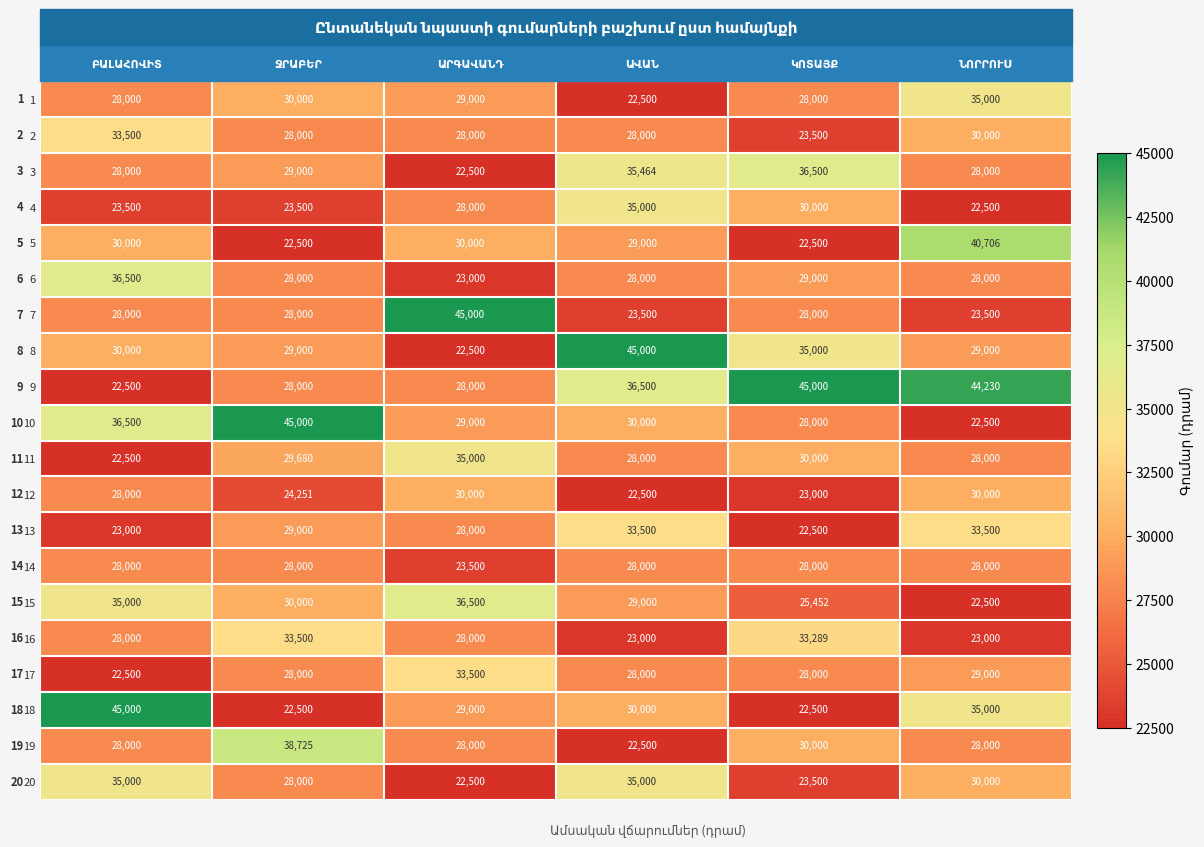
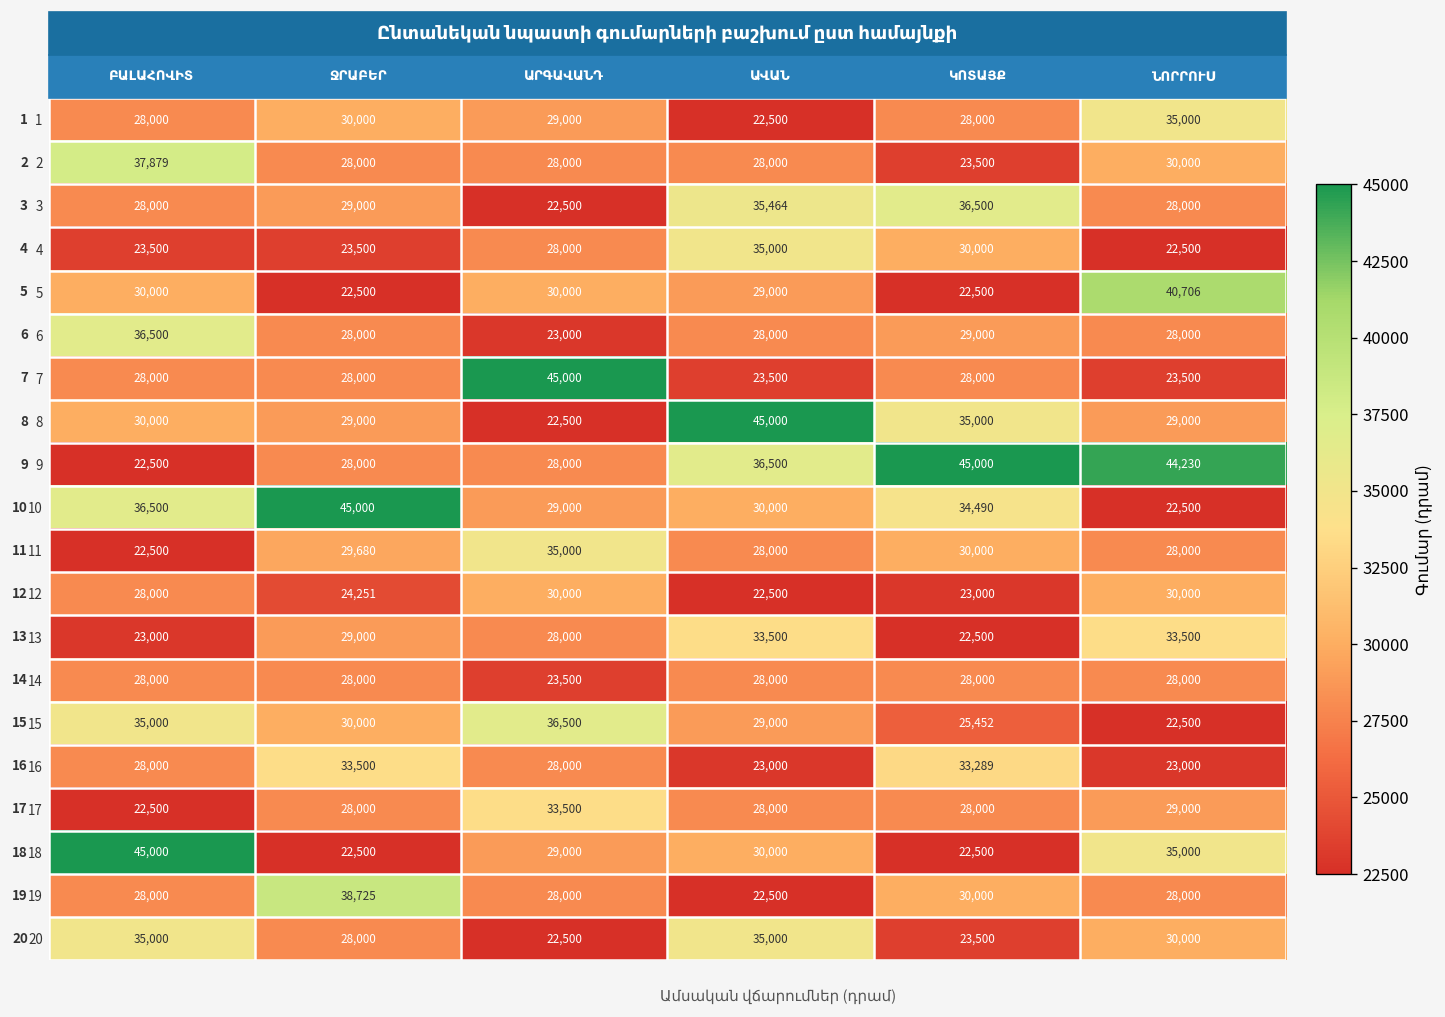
  {
    "1": {
      "ԲԱԼԱՀՈՎԻՏ": "28,000",
      "ՋՐԱԲԵՐ": "30,000",
      "ԱՐԳԱՎԱՆԴ": "29,000",
      "ԱՎԱՆ": "22,500",
      "ԿՈՏԱՅՔ": "28,000",
      "ՆՈՐՐՈՒՍ": "35,000"
    },
    "2": {
-     "ԲԱԼԱՀՈՎԻՏ": "33,500",
+     "ԲԱԼԱՀՈՎԻՏ": "37,879",
      "ՋՐԱԲԵՐ": "28,000",
      "ԱՐԳԱՎԱՆԴ": "28,000",
      "ԱՎԱՆ": "28,000",
      "ԿՈՏԱՅՔ": "23,500",
      "ՆՈՐՐՈՒՍ": "30,000"
    },
    "3": {
      "ԲԱԼԱՀՈՎԻՏ": "28,000",
      "ՋՐԱԲԵՐ": "29,000",
      "ԱՐԳԱՎԱՆԴ": "22,500",
      "ԱՎԱՆ": "35,464",
      "ԿՈՏԱՅՔ": "36,500",
      "ՆՈՐՐՈՒՍ": "28,000"
    },
    "4": {
      "ԲԱԼԱՀՈՎԻՏ": "23,500",
      "ՋՐԱԲԵՐ": "23,500",
      "ԱՐԳԱՎԱՆԴ": "28,000",
      "ԱՎԱՆ": "35,000",
      "ԿՈՏԱՅՔ": "30,000",
      "ՆՈՐՐՈՒՍ": "22,500"
    },
    "5": {
      "ԲԱԼԱՀՈՎԻՏ": "30,000",
      "ՋՐԱԲԵՐ": "22,500",
      "ԱՐԳԱՎԱՆԴ": "30,000",
      "ԱՎԱՆ": "29,000",
      "ԿՈՏԱՅՔ": "22,500",
      "ՆՈՐՐՈՒՍ": "40,706"
    },
    "6": {
      "ԲԱԼԱՀՈՎԻՏ": "36,500",
      "ՋՐԱԲԵՐ": "28,000",
      "ԱՐԳԱՎԱՆԴ": "23,000",
      "ԱՎԱՆ": "28,000",
      "ԿՈՏԱՅՔ": "29,000",
      "ՆՈՐՐՈՒՍ": "28,000"
    },
    "7": {
      "ԲԱԼԱՀՈՎԻՏ": "28,000",
      "ՋՐԱԲԵՐ": "28,000",
      "ԱՐԳԱՎԱՆԴ": "45,000",
      "ԱՎԱՆ": "23,500",
      "ԿՈՏԱՅՔ": "28,000",
      "ՆՈՐՐՈՒՍ": "23,500"
    },
    "8": {
      "ԲԱԼԱՀՈՎԻՏ": "30,000",
      "ՋՐԱԲԵՐ": "29,000",
      "ԱՐԳԱՎԱՆԴ": "22,500",
      "ԱՎԱՆ": "45,000",
      "ԿՈՏԱՅՔ": "35,000",
      "ՆՈՐՐՈՒՍ": "29,000"
    },
    "9": {
      "ԲԱԼԱՀՈՎԻՏ": "22,500",
      "ՋՐԱԲԵՐ": "28,000",
      "ԱՐԳԱՎԱՆԴ": "28,000",
      "ԱՎԱՆ": "36,500",
      "ԿՈՏԱՅՔ": "45,000",
      "ՆՈՐՐՈՒՍ": "44,230"
    },
    "10": {
      "ԲԱԼԱՀՈՎԻՏ": "36,500",
      "ՋՐԱԲԵՐ": "45,000",
      "ԱՐԳԱՎԱՆԴ": "29,000",
      "ԱՎԱՆ": "30,000",
-     "ԿՈՏԱՅՔ": "28,000",
+     "ԿՈՏԱՅՔ": "34,490",
      "ՆՈՐՐՈՒՍ": "22,500"
    },
    "11": {
      "ԲԱԼԱՀՈՎԻՏ": "22,500",
      "ՋՐԱԲԵՐ": "29,680",
      "ԱՐԳԱՎԱՆԴ": "35,000",
      "ԱՎԱՆ": "28,000",
      "ԿՈՏԱՅՔ": "30,000",
      "ՆՈՐՐՈՒՍ": "28,000"
    },
    "12": {
      "ԲԱԼԱՀՈՎԻՏ": "28,000",
      "ՋՐԱԲԵՐ": "24,251",
      "ԱՐԳԱՎԱՆԴ": "30,000",
      "ԱՎԱՆ": "22,500",
      "ԿՈՏԱՅՔ": "23,000",
      "ՆՈՐՐՈՒՍ": "30,000"
    },
    "13": {
      "ԲԱԼԱՀՈՎԻՏ": "23,000",
      "ՋՐԱԲԵՐ": "29,000",
      "ԱՐԳԱՎԱՆԴ": "28,000",
      "ԱՎԱՆ": "33,500",
      "ԿՈՏԱՅՔ": "22,500",
      "ՆՈՐՐՈՒՍ": "33,500"
    },
    "14": {
      "ԲԱԼԱՀՈՎԻՏ": "28,000",
      "ՋՐԱԲԵՐ": "28,000",
      "ԱՐԳԱՎԱՆԴ": "23,500",
      "ԱՎԱՆ": "28,000",
      "ԿՈՏԱՅՔ": "28,000",
      "ՆՈՐՐՈՒՍ": "28,000"
    },
    "15": {
      "ԲԱԼԱՀՈՎԻՏ": "35,000",
      "ՋՐԱԲԵՐ": "30,000",
      "ԱՐԳԱՎԱՆԴ": "36,500",
      "ԱՎԱՆ": "29,000",
      "ԿՈՏԱՅՔ": "25,452",
      "ՆՈՐՐՈՒՍ": "22,500"
    },
    "16": {
      "ԲԱԼԱՀՈՎԻՏ": "28,000",
      "ՋՐԱԲԵՐ": "33,500",
      "ԱՐԳԱՎԱՆԴ": "28,000",
      "ԱՎԱՆ": "23,000",
      "ԿՈՏԱՅՔ": "33,289",
      "ՆՈՐՐՈՒՍ": "23,000"
    },
    "17": {
      "ԲԱԼԱՀՈՎԻՏ": "22,500",
      "ՋՐԱԲԵՐ": "28,000",
      "ԱՐԳԱՎԱՆԴ": "33,500",
      "ԱՎԱՆ": "28,000",
      "ԿՈՏԱՅՔ": "28,000",
      "ՆՈՐՐՈՒՍ": "29,000"
    },
    "18": {
      "ԲԱԼԱՀՈՎԻՏ": "45,000",
      "ՋՐԱԲԵՐ": "22,500",
      "ԱՐԳԱՎԱՆԴ": "29,000",
      "ԱՎԱՆ": "30,000",
      "ԿՈՏԱՅՔ": "22,500",
      "ՆՈՐՐՈՒՍ": "35,000"
    },
    "19": {
      "ԲԱԼԱՀՈՎԻՏ": "28,000",
      "ՋՐԱԲԵՐ": "38,725",
      "ԱՐԳԱՎԱՆԴ": "28,000",
      "ԱՎԱՆ": "22,500",
      "ԿՈՏԱՅՔ": "30,000",
      "ՆՈՐՐՈՒՍ": "28,000"
    },
    "20": {
      "ԲԱԼԱՀՈՎԻՏ": "35,000",
      "ՋՐԱԲԵՐ": "28,000",
      "ԱՐԳԱՎԱՆԴ": "22,500",
      "ԱՎԱՆ": "35,000",
      "ԿՈՏԱՅՔ": "23,500",
      "ՆՈՐՐՈՒՍ": "30,000"
    }
  }
